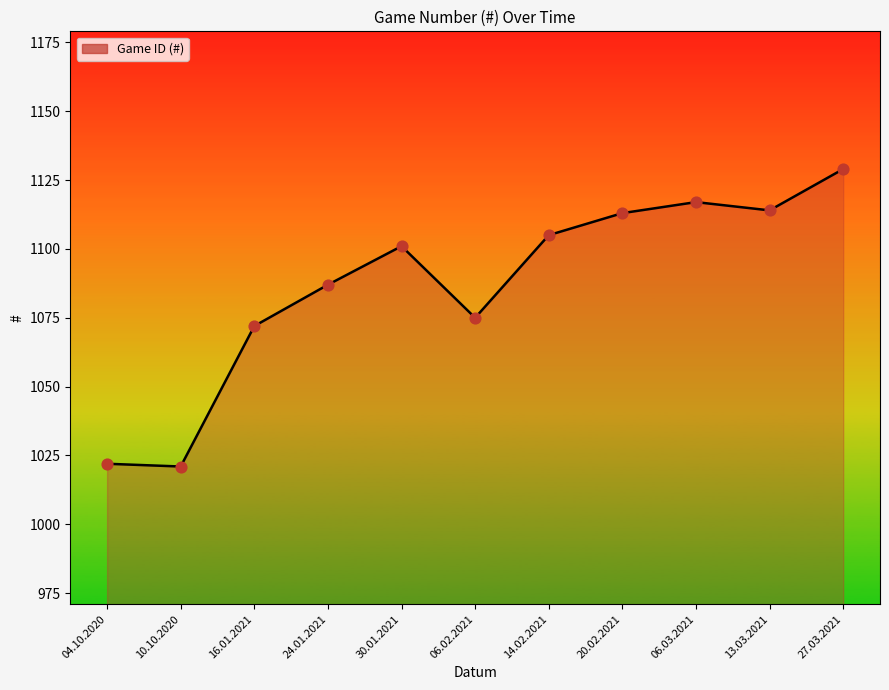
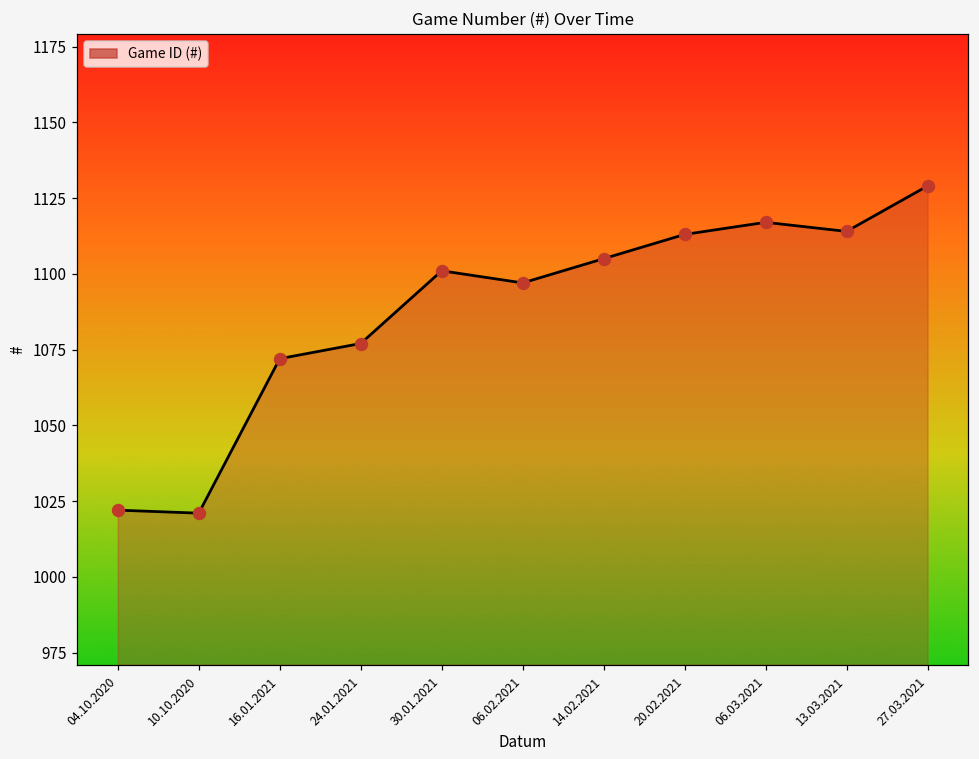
  {
    "04.10.2020": 1022,
    "10.10.2020": 1021,
    "16.01.2021": 1072,
-   "24.01.2021": 1087,
+   "24.01.2021": 1077,
    "30.01.2021": 1101,
-   "06.02.2021": 1075,
+   "06.02.2021": 1097,
    "14.02.2021": 1105,
    "20.02.2021": 1113,
    "06.03.2021": 1117,
    "13.03.2021": 1114,
    "27.03.2021": 1129
  }
